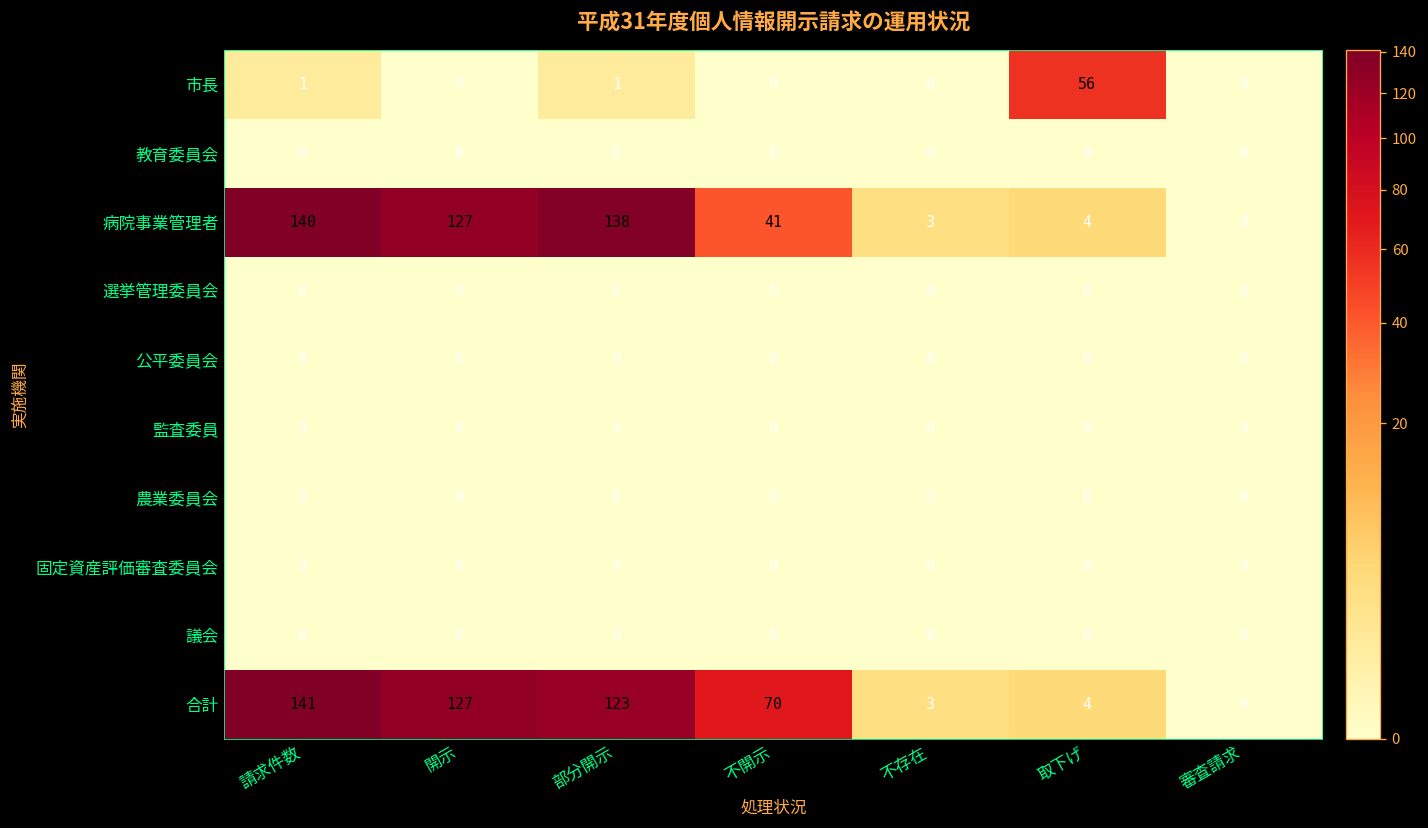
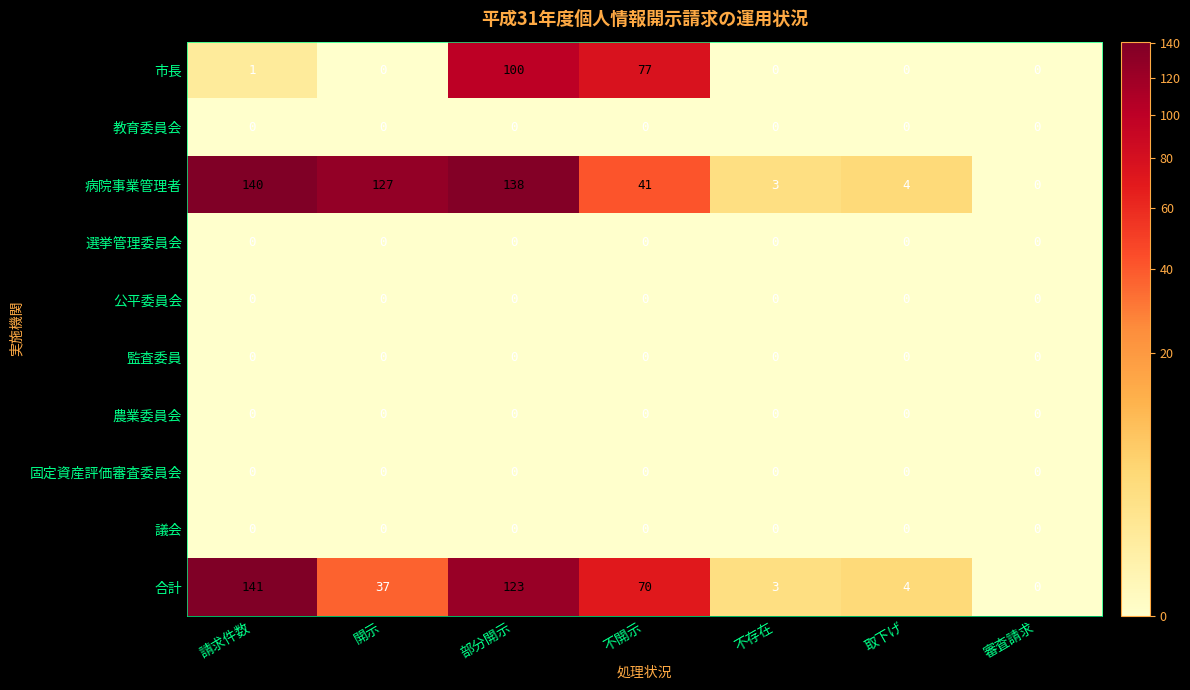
  {
    "市長": {
      "請求件数": 1,
      "開示": 0,
-     "部分開示": 1,
-     "不開示": 0,
+     "部分開示": 100,
+     "不開示": 77,
      "不存在": 0,
-     "取下げ": 56,
+     "取下げ": 0,
      "審査請求": 0
    },
    "教育委員会": {
      "請求件数": 0,
      "開示": 0,
      "部分開示": 0,
      "不開示": 0,
      "不存在": 0,
      "取下げ": 0,
      "審査請求": 0
    },
    "病院事業管理者": {
      "請求件数": 140,
      "開示": 127,
      "部分開示": 138,
      "不開示": 41,
      "不存在": 3,
      "取下げ": 4,
      "審査請求": 0
    },
    "選挙管理委員会": {
      "請求件数": 0,
      "開示": 0,
      "部分開示": 0,
      "不開示": 0,
      "不存在": 0,
      "取下げ": 0,
      "審査請求": 0
    },
    "公平委員会": {
      "請求件数": 0,
      "開示": 0,
      "部分開示": 0,
      "不開示": 0,
      "不存在": 0,
      "取下げ": 0,
      "審査請求": 0
    },
    "監査委員": {
      "請求件数": 0,
      "開示": 0,
      "部分開示": 0,
      "不開示": 0,
      "不存在": 0,
      "取下げ": 0,
      "審査請求": 0
    },
    "農業委員会": {
      "請求件数": 0,
      "開示": 0,
      "部分開示": 0,
      "不開示": 0,
      "不存在": 0,
      "取下げ": 0,
      "審査請求": 0
    },
    "固定資産評価審査委員会": {
      "請求件数": 0,
      "開示": 0,
      "部分開示": 0,
      "不開示": 0,
      "不存在": 0,
      "取下げ": 0,
      "審査請求": 0
    },
    "議会": {
      "請求件数": 0,
      "開示": 0,
      "部分開示": 0,
      "不開示": 0,
      "不存在": 0,
      "取下げ": 0,
      "審査請求": 0
    },
    "合計": {
      "請求件数": 141,
-     "開示": 127,
+     "開示": 37,
      "部分開示": 123,
      "不開示": 70,
      "不存在": 3,
      "取下げ": 4,
      "審査請求": 0
    }
  }
